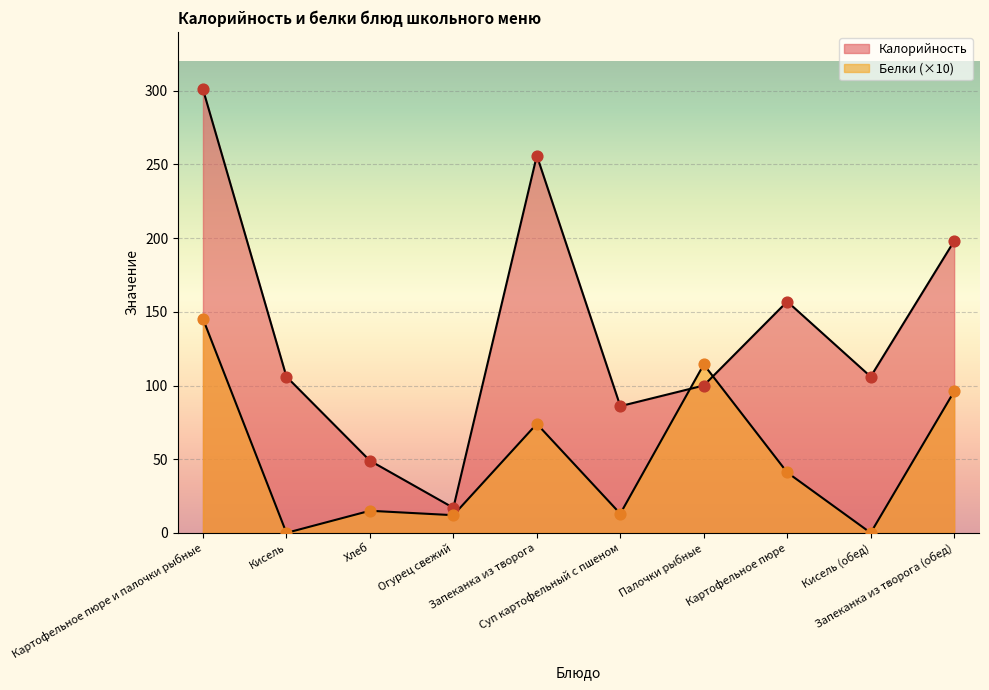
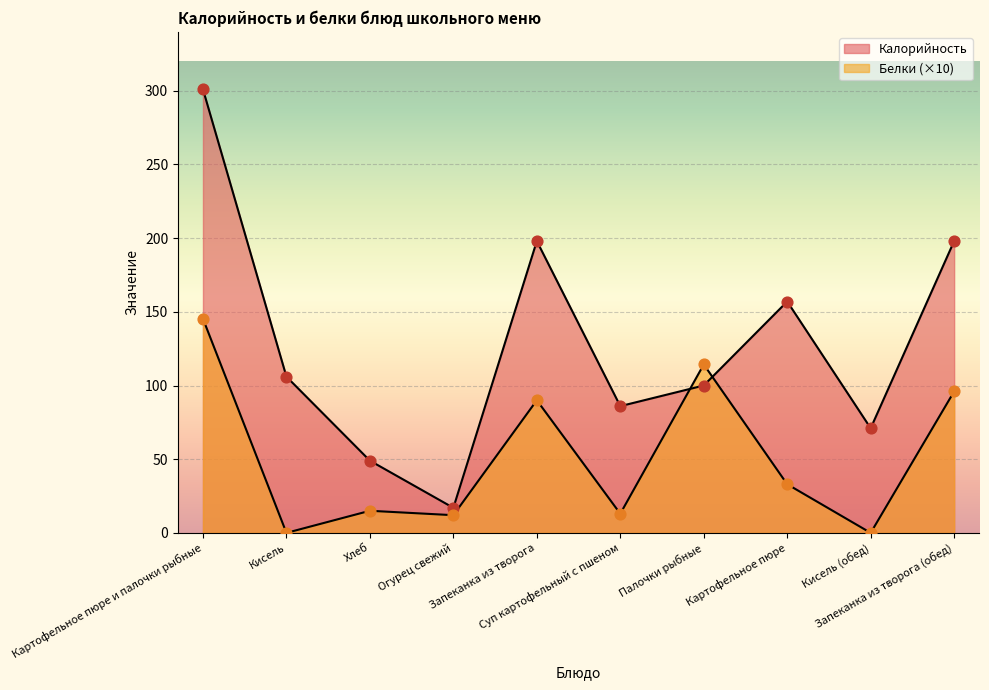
  {
    "Калорийность": {
      "Картофельное пюре и палочки рыбные": 301,
      "Кисель": 106,
      "Хлеб": 49,
      "Огурец свежий": 17,
-     "Запеканка из творога": 256,
+     "Запеканка из творога": 198,
      "Суп картофельный с пшеном": 86,
      "Палочки рыбные": 100,
      "Картофельное пюре": 157,
-     "Кисель (обед)": 106,
+     "Кисель (обед)": 71,
      "Запеканка из творога (обед)": 198
    },
    "Белки (×10)": {
      "Картофельное пюре и палочки рыбные": 145,
      "Кисель": 0,
      "Хлеб": 15,
      "Огурец свежий": 12,
-     "Запеканка из творога": 74,
+     "Запеканка из творога": 90,
      "Суп картофельный с пшеном": 13,
      "Палочки рыбные": 114,
-     "Картофельное пюре": 41,
+     "Картофельное пюре": 33,
      "Кисель (обед)": 0,
      "Запеканка из творога (обед)": 96
    }
  }
